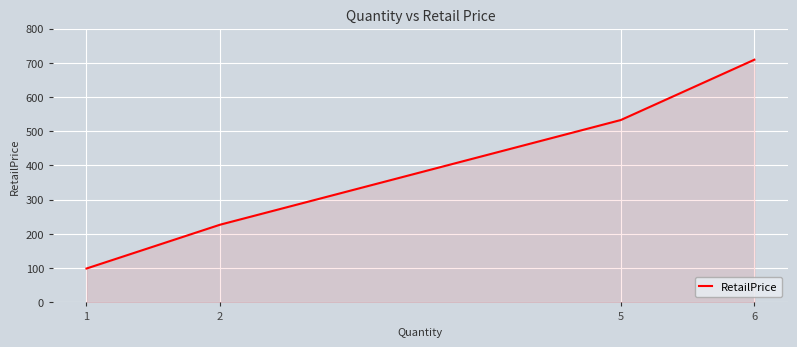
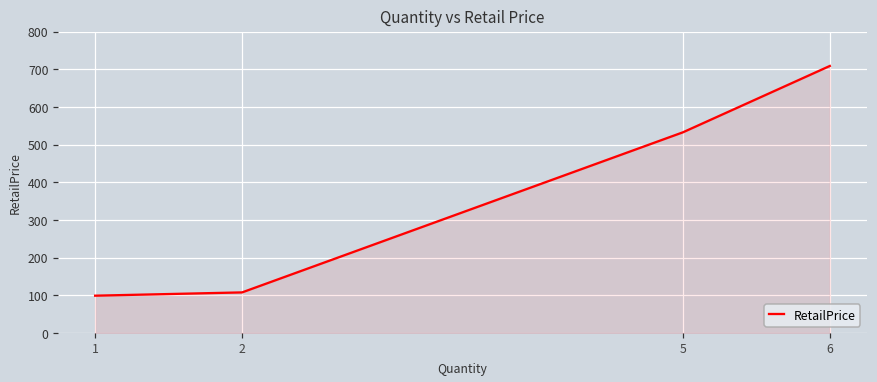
  {
    "1": 100,
-   "2": 230,
+   "2": 110,
    "5": 530,
    "6": 710
  }
